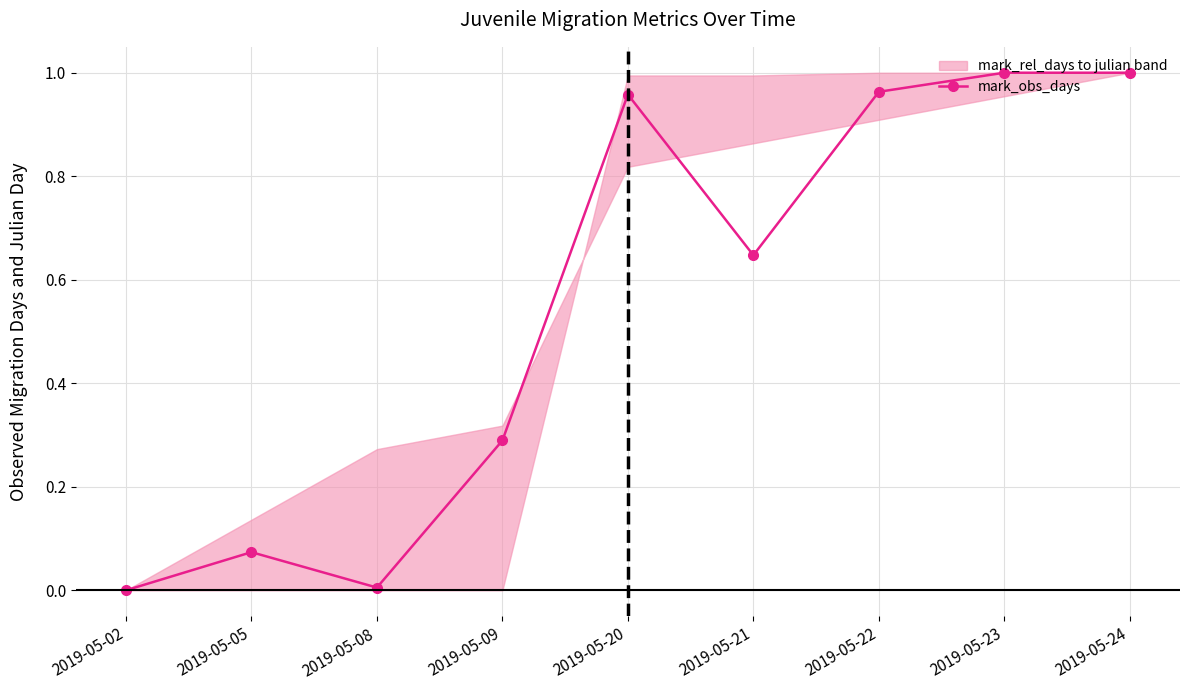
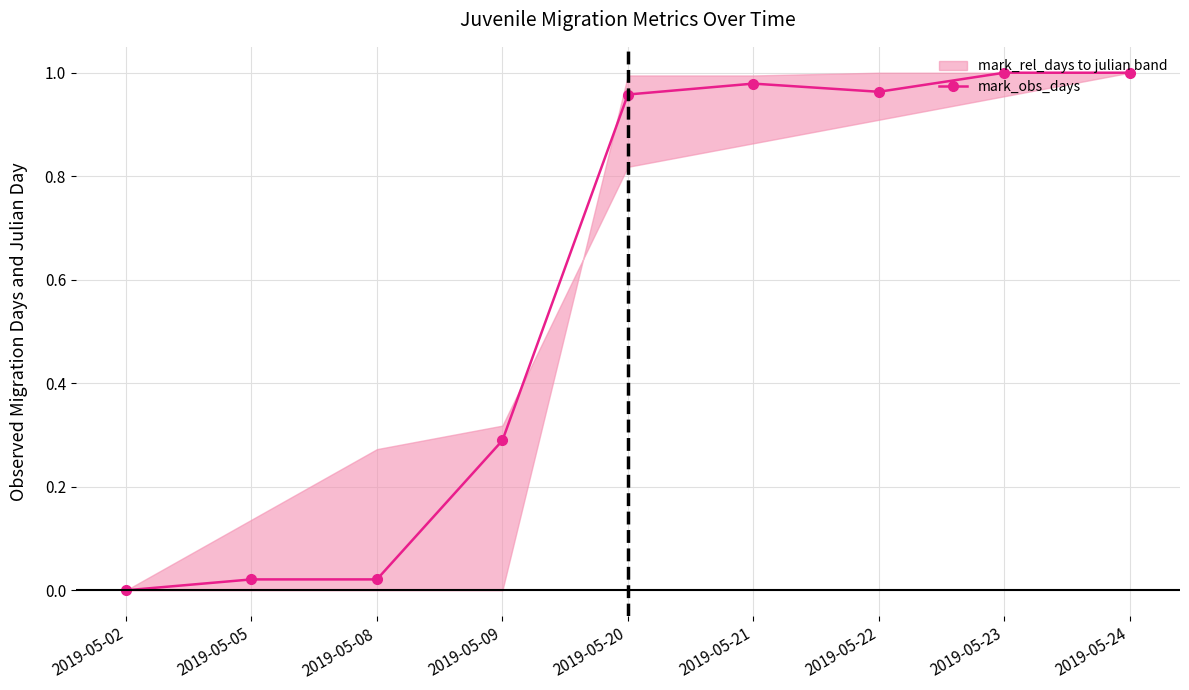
  {
    "mark_obs_days": {
-     "2019-05-05": 0.07,
-     "2019-05-08": 0.01,
+     "2019-05-05": 0.02,
+     "2019-05-08": 0.02,
      "2019-05-09": 0.29,
      "2019-05-20": 0.96,
-     "2019-05-21": 0.65,
+     "2019-05-21": 0.98,
      "2019-05-22": 0.96
    },
    "mark_rel_days to julian band": {
      "2019-05-05": 0.14,
      "2019-05-08": 0.27,
      "2019-05-09": 0.32
    }
  }
